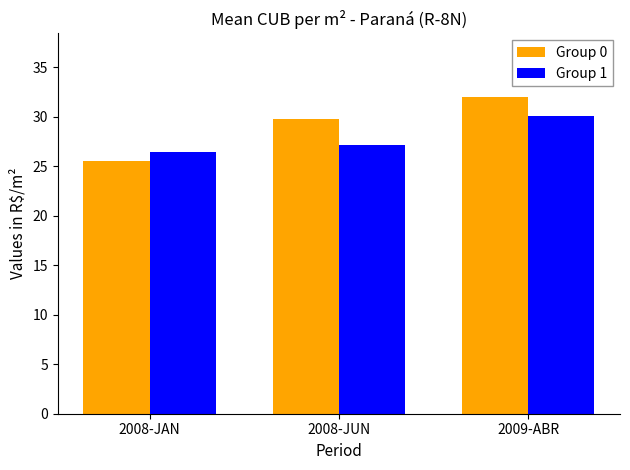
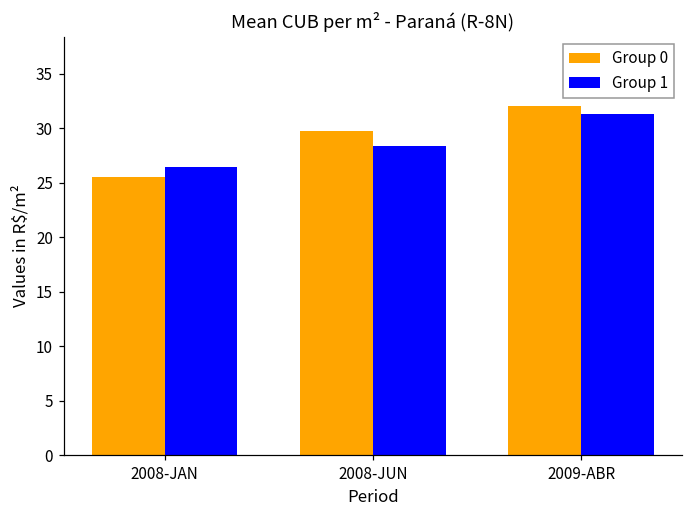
  {
    "Group 0": {
      "2008-JAN": 26,
      "2008-JUN": 30,
      "2009-ABR": 32
    },
    "Group 1": {
      "2008-JAN": 26,
-     "2008-JUN": 27,
-     "2009-ABR": 30
+     "2008-JUN": 28,
+     "2009-ABR": 31
    }
  }
